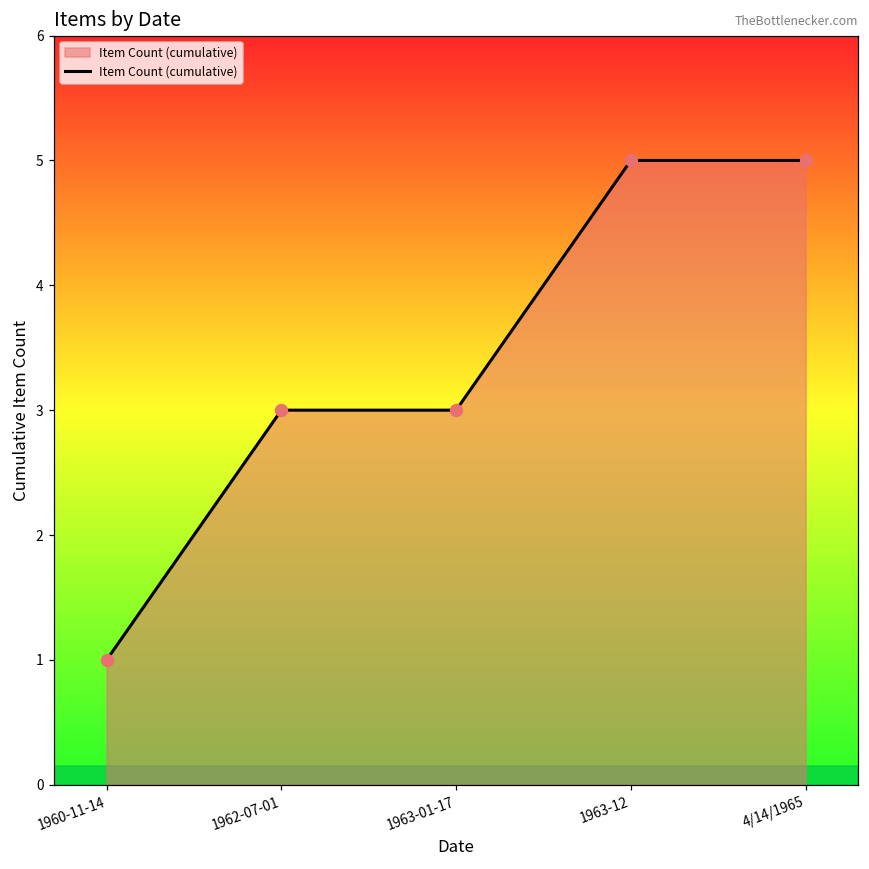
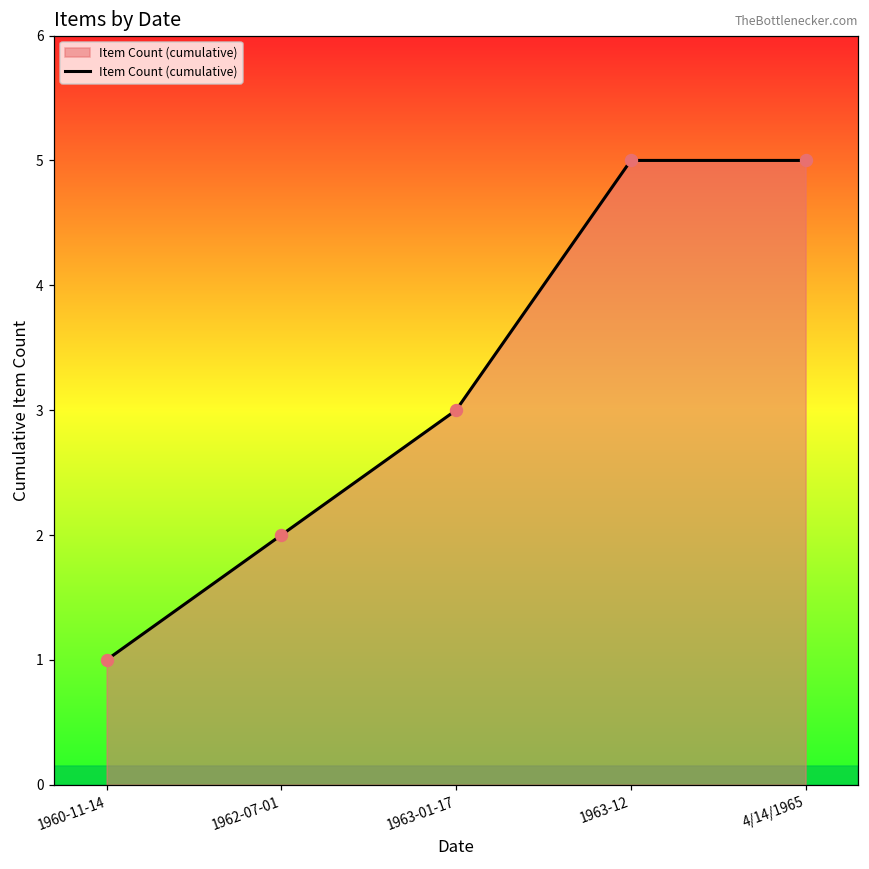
  {
    "1960-11-14": 1,
-   "1962-07-01": 3,
+   "1962-07-01": 2,
    "1963-01-17": 3,
    "1963-12": 5,
    "4/14/1965": 5
  }
